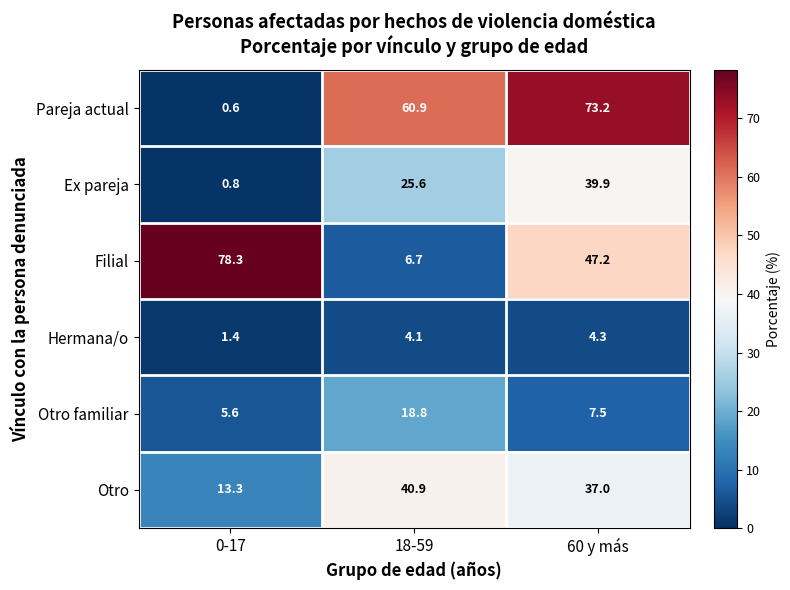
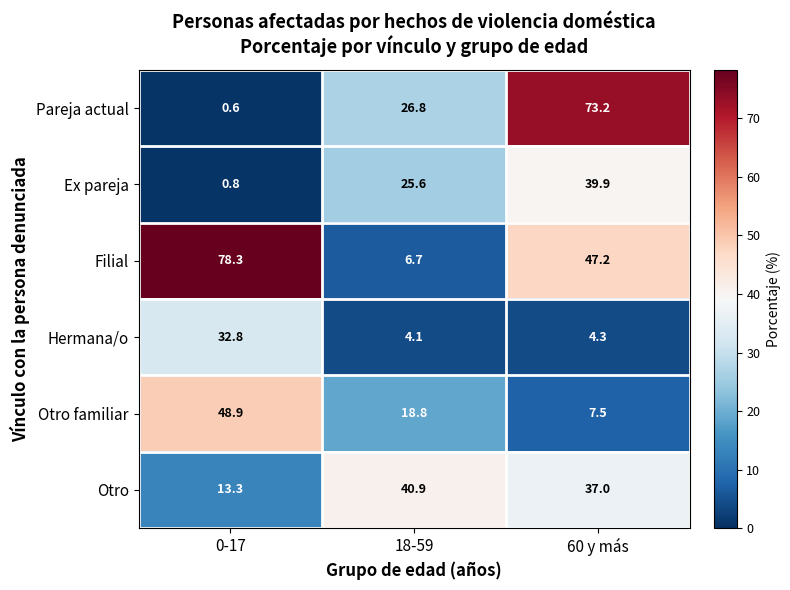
  {
    "Pareja actual": {
      "0-17": 0.6,
-     "18-59": 60.9,
+     "18-59": 26.8,
      "60 y más": 73.2
    },
    "Ex pareja": {
      "0-17": 0.8,
      "18-59": 25.6,
      "60 y más": 39.9
    },
    "Filial": {
      "0-17": 78.3,
      "18-59": 6.7,
      "60 y más": 47.2
    },
    "Hermana/o": {
-     "0-17": 1.4,
+     "0-17": 32.8,
      "18-59": 4.1,
      "60 y más": 4.3
    },
    "Otro familiar": {
-     "0-17": 5.6,
+     "0-17": 48.9,
      "18-59": 18.8,
      "60 y más": 7.5
    },
    "Otro": {
      "0-17": 13.3,
      "18-59": 40.9,
      "60 y más": 37.0
    }
  }
